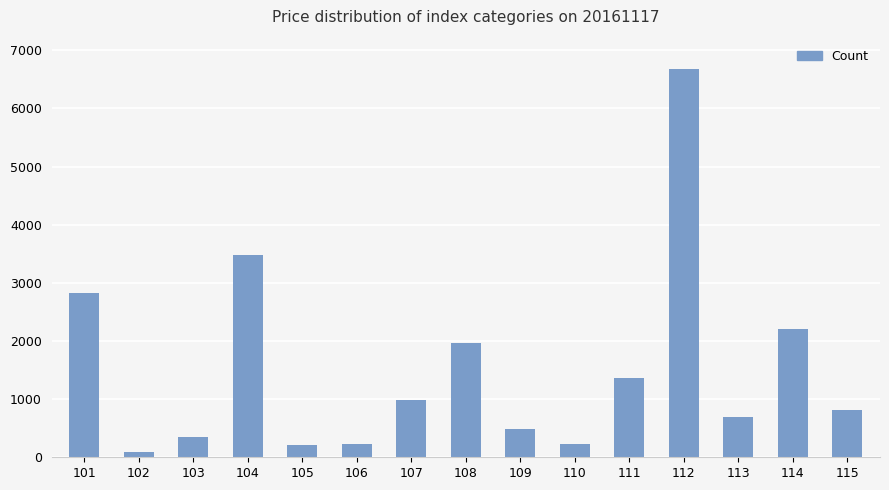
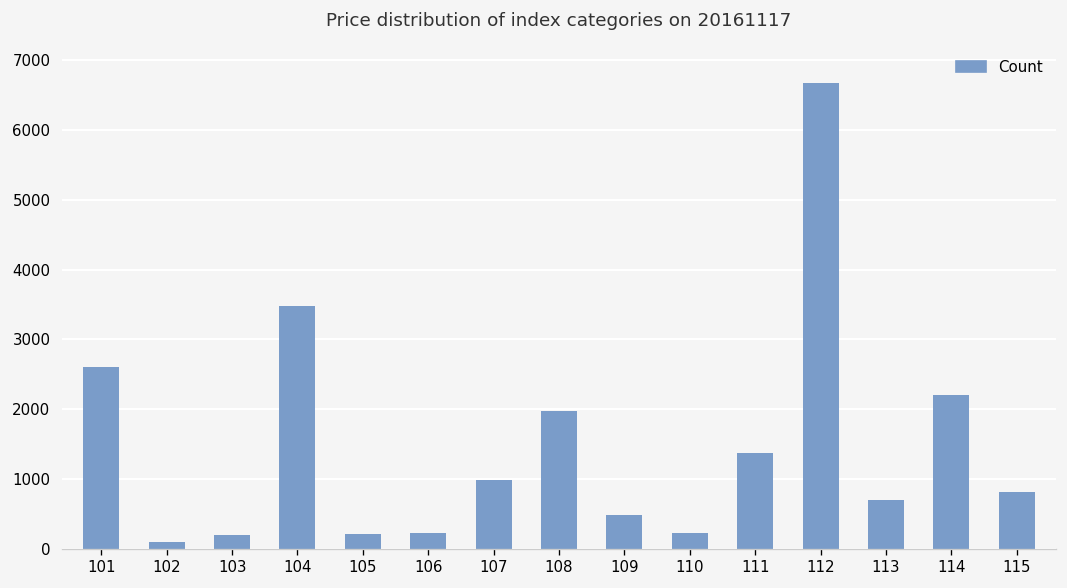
  {
-   "101": 2800,
+   "101": 2600,
    "102": 100,
-   "103": 300,
+   "103": 200,
    "104": 3500,
    "105": 200,
    "106": 200,
    "107": 1000,
    "108": 2000,
    "109": 500,
    "110": 200,
    "111": 1400,
    "112": 6700,
    "113": 700,
    "114": 2200,
    "115": 800
  }
